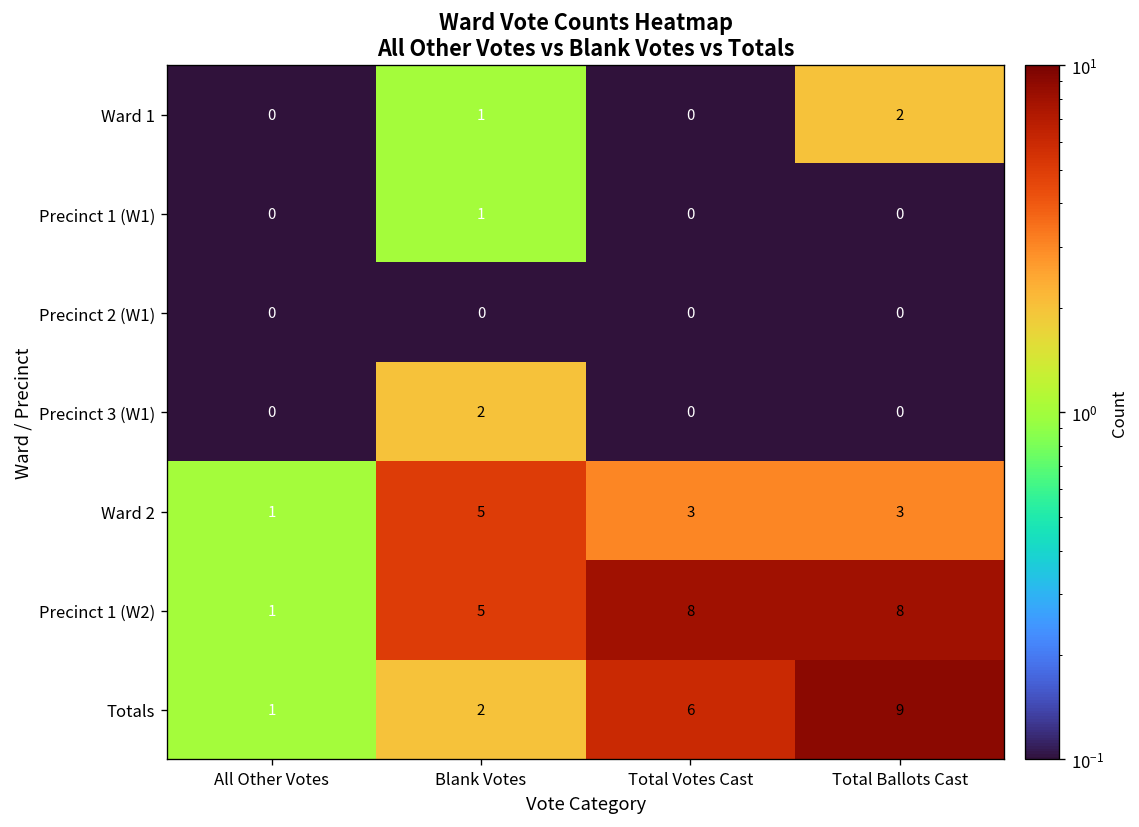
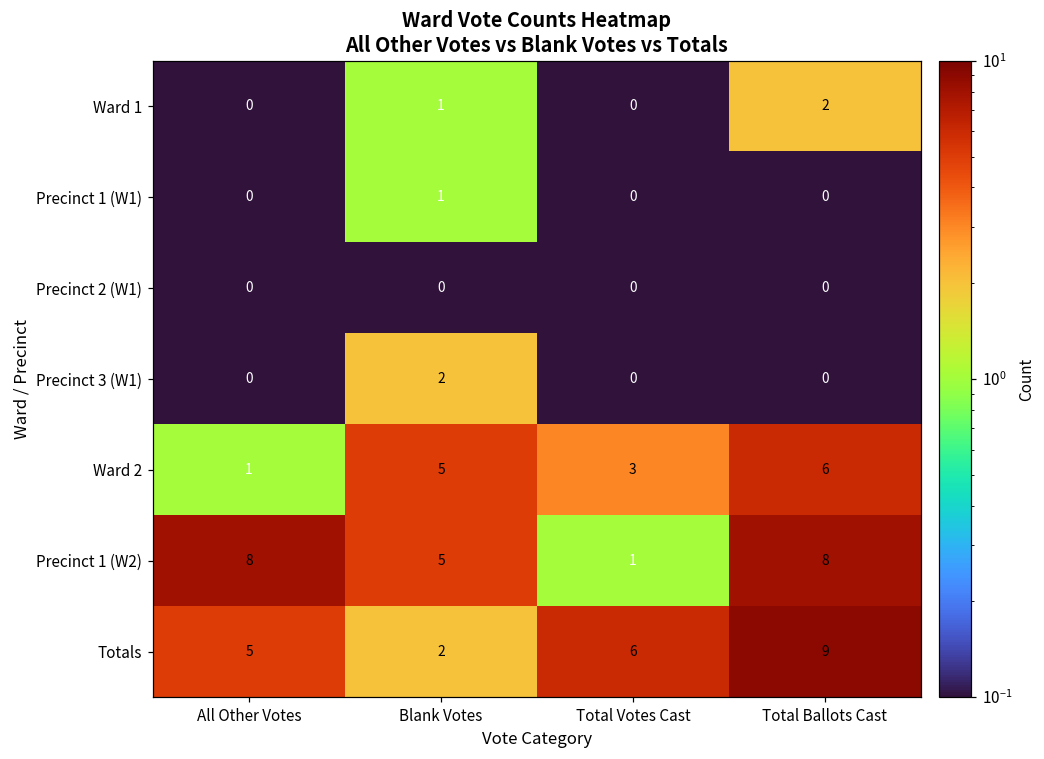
  {
    "Ward 1": {
      "All Other Votes": 0,
      "Blank Votes": 1,
      "Total Votes Cast": 0,
      "Total Ballots Cast": 2
    },
    "Precinct 1 (W1)": {
      "All Other Votes": 0,
      "Blank Votes": 1,
      "Total Votes Cast": 0,
      "Total Ballots Cast": 0
    },
    "Precinct 2 (W1)": {
      "All Other Votes": 0,
      "Blank Votes": 0,
      "Total Votes Cast": 0,
      "Total Ballots Cast": 0
    },
    "Precinct 3 (W1)": {
      "All Other Votes": 0,
      "Blank Votes": 2,
      "Total Votes Cast": 0,
      "Total Ballots Cast": 0
    },
    "Ward 2": {
      "All Other Votes": 1,
      "Blank Votes": 5,
      "Total Votes Cast": 3,
-     "Total Ballots Cast": 3
+     "Total Ballots Cast": 6
    },
    "Precinct 1 (W2)": {
-     "All Other Votes": 1,
+     "All Other Votes": 8,
      "Blank Votes": 5,
-     "Total Votes Cast": 8,
+     "Total Votes Cast": 1,
      "Total Ballots Cast": 8
    },
    "Totals": {
-     "All Other Votes": 1,
+     "All Other Votes": 5,
      "Blank Votes": 2,
      "Total Votes Cast": 6,
      "Total Ballots Cast": 9
    }
  }
